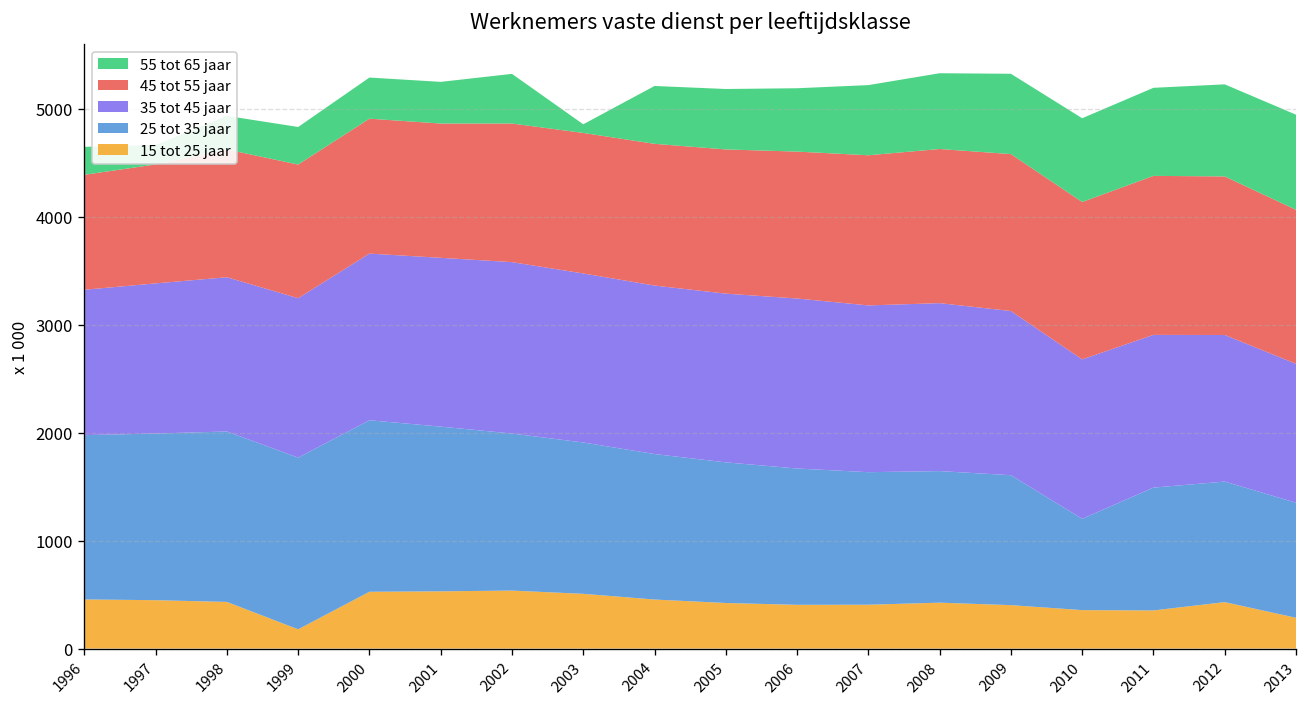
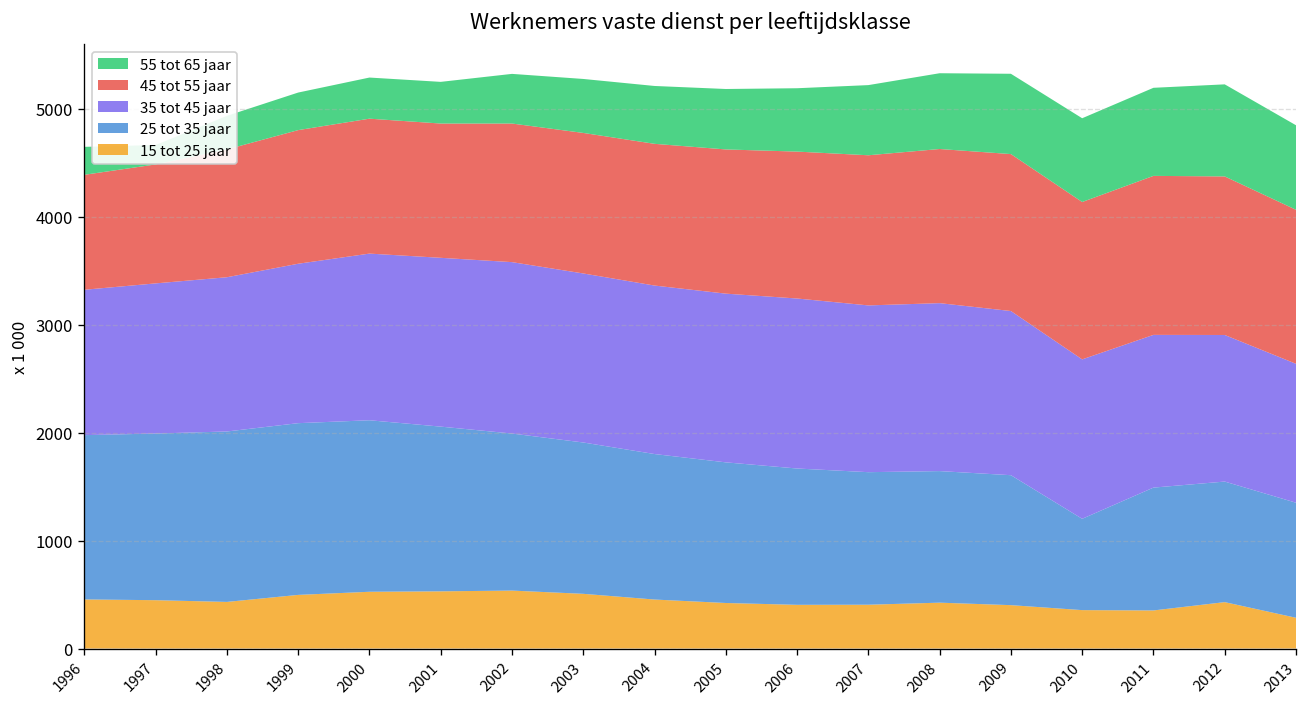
  {
    "15 tot 25 jaar": {
      "1996": 500,
      "1997": 400,
      "1998": 400,
-     "1999": 200,
+     "1999": 500,
      "2000": 500,
      "2001": 500,
      "2002": 500,
      "2003": 500,
      "2004": 500,
      "2005": 400,
      "2006": 400,
      "2007": 400,
      "2008": 400,
      "2009": 400,
      "2010": 400,
      "2011": 400,
      "2012": 400,
      "2013": 300
    },
    "25 tot 35 jaar": {
      "1996": 1500,
      "1997": 1500,
      "1998": 1600,
      "1999": 1600,
      "2000": 1600,
      "2001": 1500,
      "2002": 1500,
      "2003": 1400,
      "2004": 1300,
      "2005": 1300,
      "2006": 1300,
      "2007": 1200,
      "2008": 1200,
      "2009": 1200,
      "2010": 800,
      "2011": 1100,
      "2012": 1100,
      "2013": 1100
    },
    "35 tot 45 jaar": {
      "1996": 1300,
      "1997": 1400,
      "1998": 1400,
      "1999": 1500,
      "2000": 1500,
      "2001": 1600,
      "2002": 1600,
      "2003": 1600,
      "2004": 1600,
      "2005": 1600,
      "2006": 1600,
      "2007": 1500,
      "2008": 1600,
      "2009": 1500,
      "2010": 1500,
      "2011": 1400,
      "2012": 1400,
      "2013": 1300
    },
    "45 tot 55 jaar": {
      "1996": 1100,
      "1999": 1200,
      "2000": 1300,
      "2001": 1200,
      "2002": 1300,
      "2003": 1300,
      "2004": 1300,
      "2005": 1300,
      "2006": 1400,
      "2007": 1400,
      "2008": 1400,
      "2009": 1500,
      "2010": 1500,
      "2011": 1500,
      "2012": 1500,
      "2013": 1400
    },
    "55 tot 65 jaar": {
      "1996": 300,
      "1999": 300,
      "2000": 400,
      "2001": 400,
      "2002": 500,
-     "2003": 100,
+     "2003": 500,
      "2004": 500,
      "2005": 600,
      "2006": 600,
      "2007": 700,
      "2008": 700,
      "2009": 700,
      "2010": 800,
      "2011": 800,
      "2012": 900,
-     "2013": 900
+     "2013": 800
    }
  }
